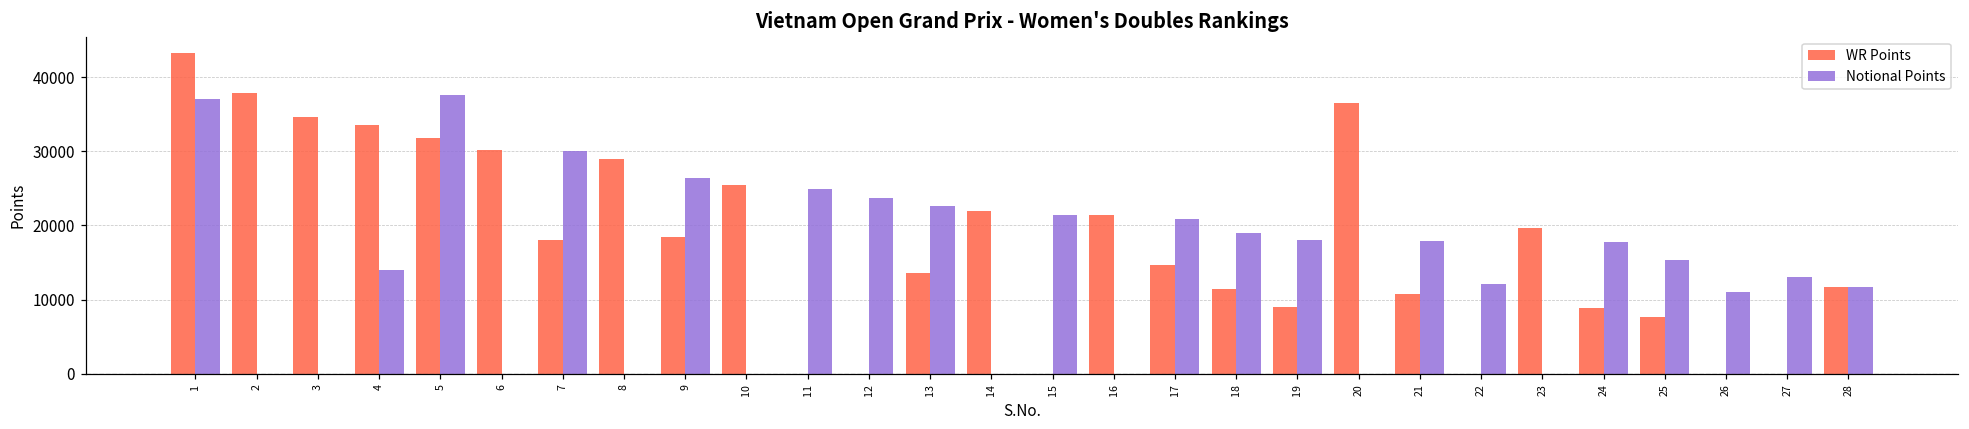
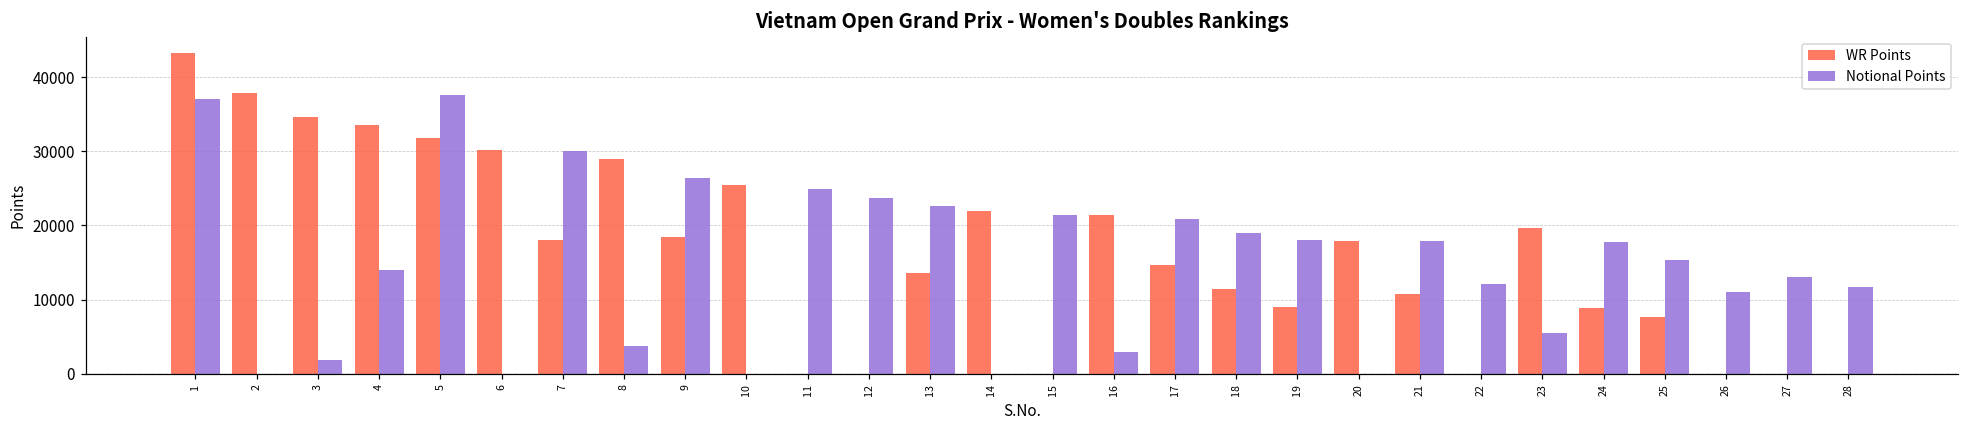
  {
    "WR Points": {
      "1": 43000,
      "2": 38000,
      "3": 35000,
      "4": 34000,
      "5": 32000,
      "6": 30000,
      "7": 18000,
      "8": 29000,
      "9": 18000,
      "10": 26000,
      "11": 0,
      "12": 0,
      "13": 14000,
      "14": 22000,
      "15": 0,
      "16": 21000,
      "17": 15000,
      "18": 11000,
      "19": 9000,
-     "20": 37000,
+     "20": 18000,
      "21": 11000,
      "22": 0,
      "23": 20000,
      "24": 9000,
      "25": 8000,
      "26": 0,
      "27": 0,
-     "28": 12000
+     "28": 0
    },
    "Notional Points": {
      "1": 37000,
      "2": 0,
-     "3": 0,
+     "3": 2000,
      "4": 14000,
      "5": 38000,
      "6": 0,
      "7": 30000,
-     "8": 0,
+     "8": 4000,
      "9": 26000,
      "10": 0,
      "11": 25000,
      "12": 24000,
      "13": 23000,
      "14": 0,
      "15": 21000,
-     "16": 0,
+     "16": 3000,
      "17": 21000,
      "18": 19000,
      "19": 18000,
      "20": 0,
      "21": 18000,
      "22": 12000,
-     "23": 0,
+     "23": 6000,
      "24": 18000,
      "25": 15000,
      "26": 11000,
      "27": 13000,
      "28": 12000
    }
  }
